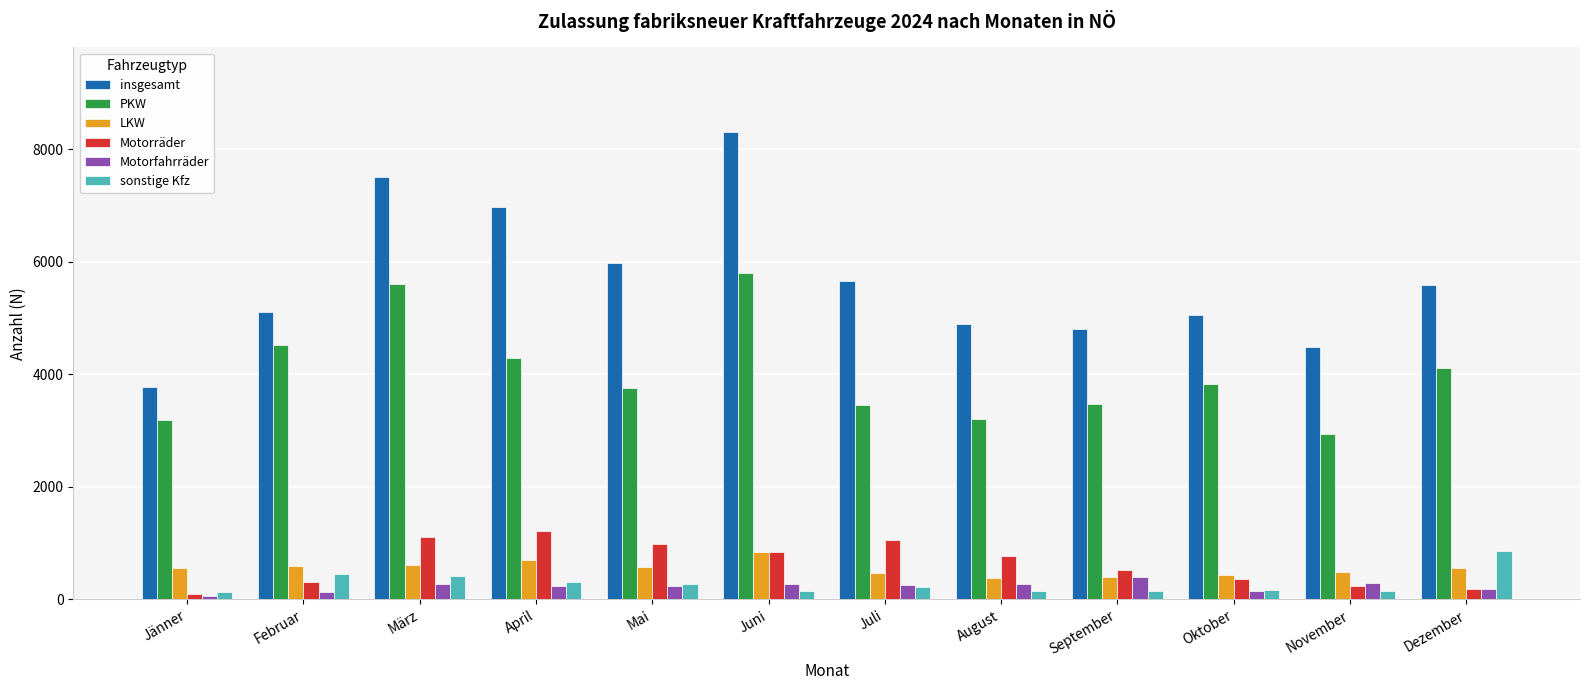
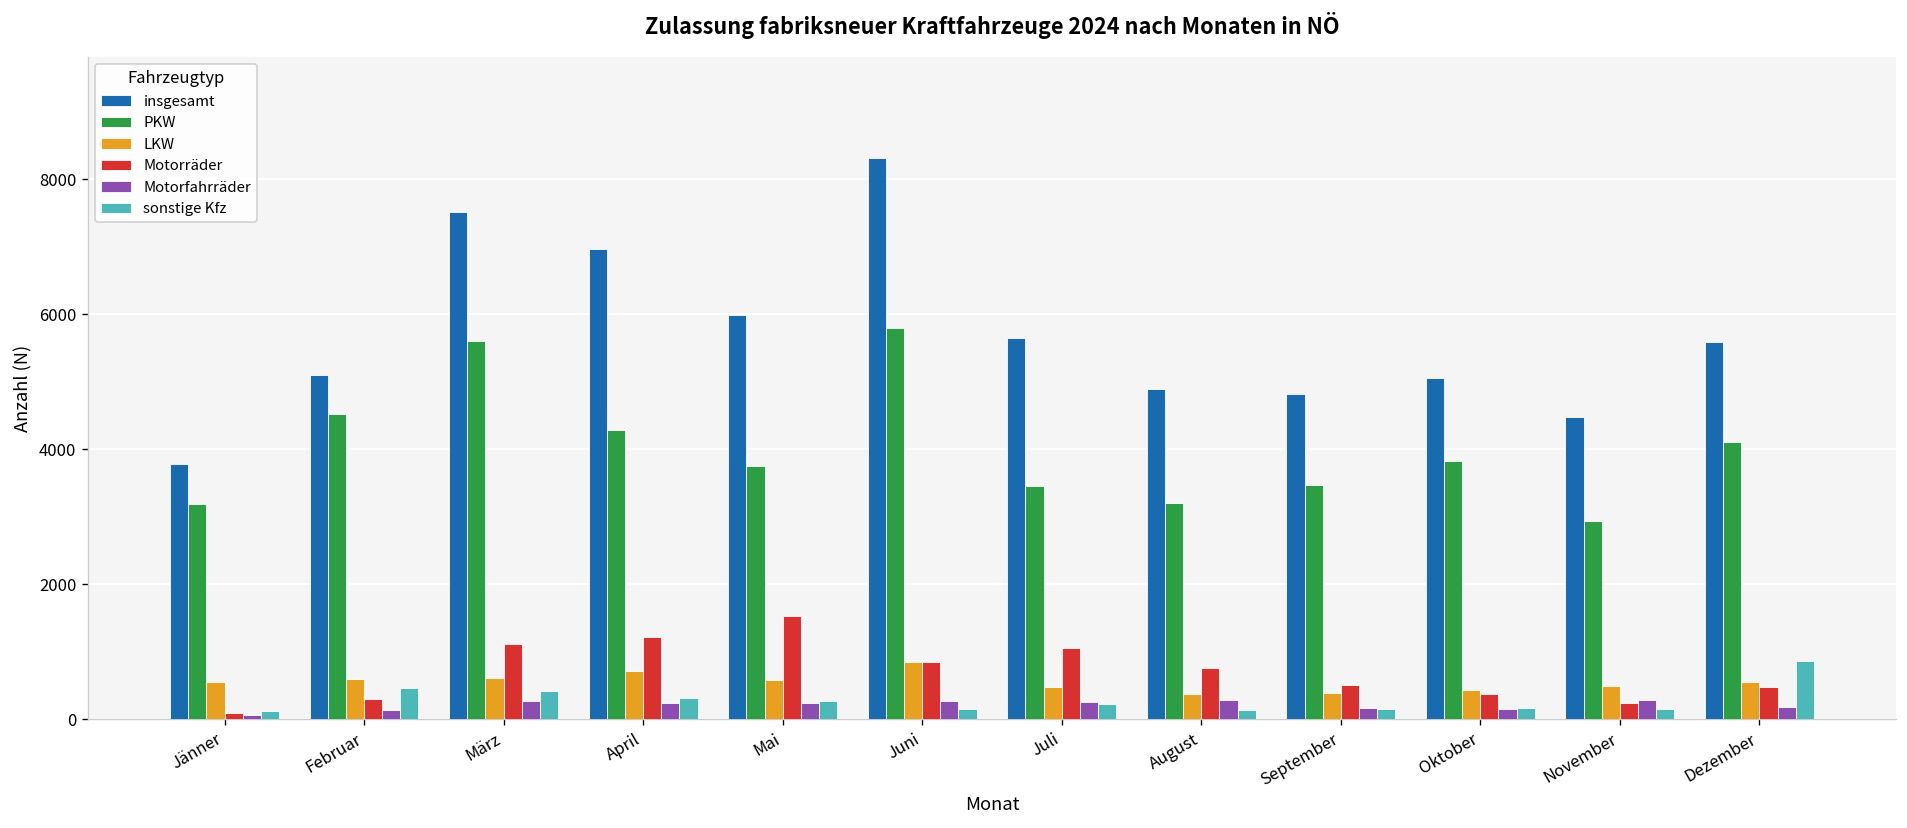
  {
    "insgesamt": {
      "Jänner": 3800,
      "Februar": 5100,
      "März": 7500,
      "April": 7000,
      "Mai": 6000,
      "Juni": 8300,
      "Juli": 5700,
      "August": 4900,
      "September": 4800,
      "Oktober": 5100,
      "November": 4500,
      "Dezember": 5600
    },
    "PKW": {
      "Jänner": 3200,
      "Februar": 4500,
      "März": 5600,
      "April": 4300,
      "Mai": 3800,
      "Juni": 5800,
      "Juli": 3500,
      "August": 3200,
      "September": 3500,
      "Oktober": 3800,
      "November": 2900,
      "Dezember": 4100
    },
    "LKW": {
      "Jänner": 600,
      "Februar": 600,
      "März": 600,
      "April": 700,
      "Mai": 600,
      "Juni": 800,
      "Juli": 500,
      "August": 400,
      "September": 400,
      "Oktober": 400,
      "November": 500,
      "Dezember": 600
    },
    "Motorräder": {
      "Jänner": 100,
      "Februar": 300,
      "März": 1100,
      "April": 1200,
-     "Mai": 1000,
+     "Mai": 1500,
      "Juni": 900,
      "Juli": 1100,
      "August": 800,
      "September": 500,
      "Oktober": 400,
      "November": 200,
-     "Dezember": 200
+     "Dezember": 500
    },
    "Motorfahrräder": {
      "Jänner": 100,
      "Februar": 100,
      "März": 300,
      "April": 200,
      "Mai": 200,
      "Juni": 300,
      "Juli": 300,
      "August": 300,
-     "September": 400,
+     "September": 200,
      "Oktober": 100,
      "November": 300,
      "Dezember": 200
    },
    "sonstige Kfz": {
      "Jänner": 100,
      "Februar": 500,
      "März": 400,
      "April": 300,
      "Mai": 300,
      "Juni": 200,
      "Juli": 200,
      "August": 100,
      "September": 100,
      "Oktober": 200,
      "November": 200,
      "Dezember": 900
    }
  }
